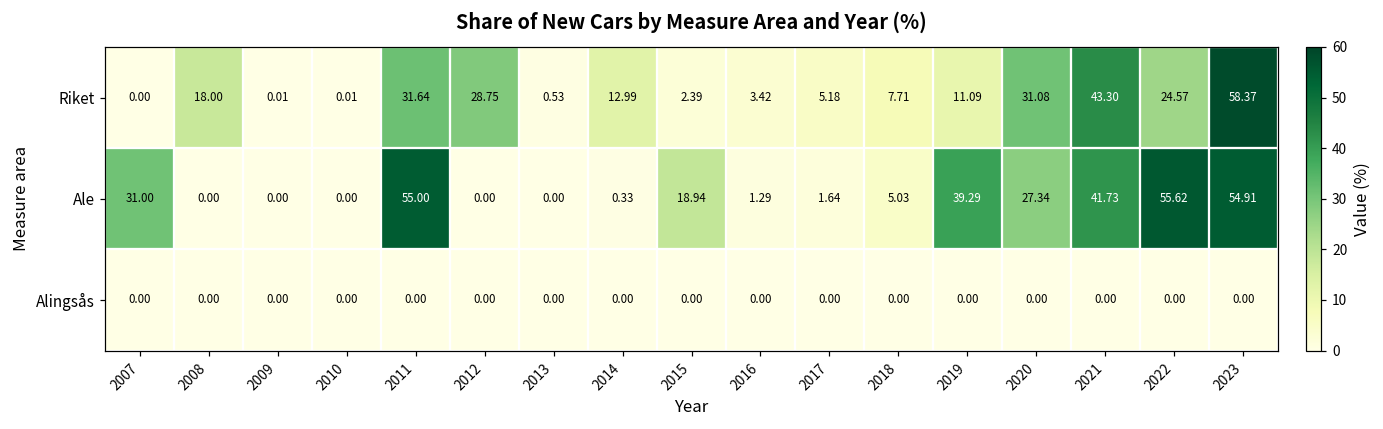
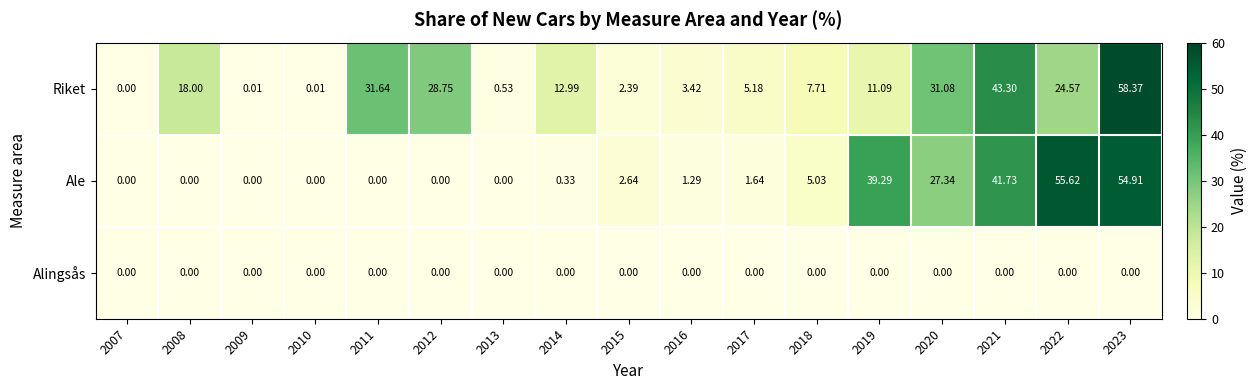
  {
    "Riket": {
      "2007": 0.00,
      "2008": 18.00,
      "2009": 0.01,
      "2010": 0.01,
      "2011": 31.64,
      "2012": 28.75,
      "2013": 0.53,
      "2014": 12.99,
      "2015": 2.39,
      "2016": 3.42,
      "2017": 5.18,
      "2018": 7.71,
      "2019": 11.09,
      "2020": 31.08,
      "2021": 43.30,
      "2022": 24.57,
      "2023": 58.37
    },
    "Ale": {
-     "2007": 31.00,
+     "2007": 0.00,
      "2008": 0.00,
      "2009": 0.00,
      "2010": 0.00,
-     "2011": 55.00,
+     "2011": 0.00,
      "2012": 0.00,
      "2013": 0.00,
      "2014": 0.33,
-     "2015": 18.94,
+     "2015": 2.64,
      "2016": 1.29,
      "2017": 1.64,
      "2018": 5.03,
      "2019": 39.29,
      "2020": 27.34,
      "2021": 41.73,
      "2022": 55.62,
      "2023": 54.91
    },
    "Alingsås": {
      "2007": 0.00,
      "2008": 0.00,
      "2009": 0.00,
      "2010": 0.00,
      "2011": 0.00,
      "2012": 0.00,
      "2013": 0.00,
      "2014": 0.00,
      "2015": 0.00,
      "2016": 0.00,
      "2017": 0.00,
      "2018": 0.00,
      "2019": 0.00,
      "2020": 0.00,
      "2021": 0.00,
      "2022": 0.00,
      "2023": 0.00
    }
  }
